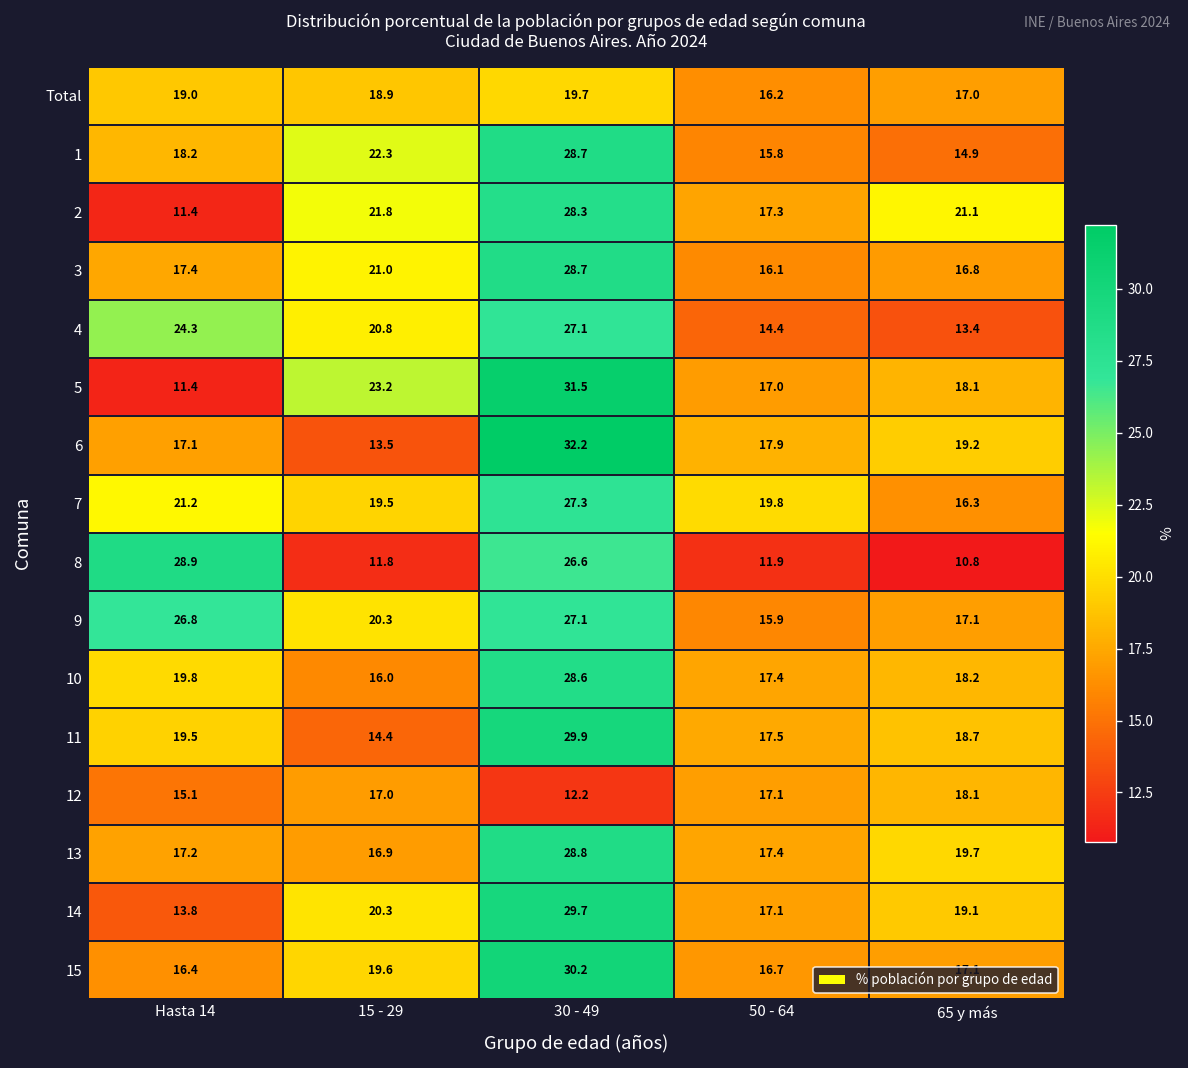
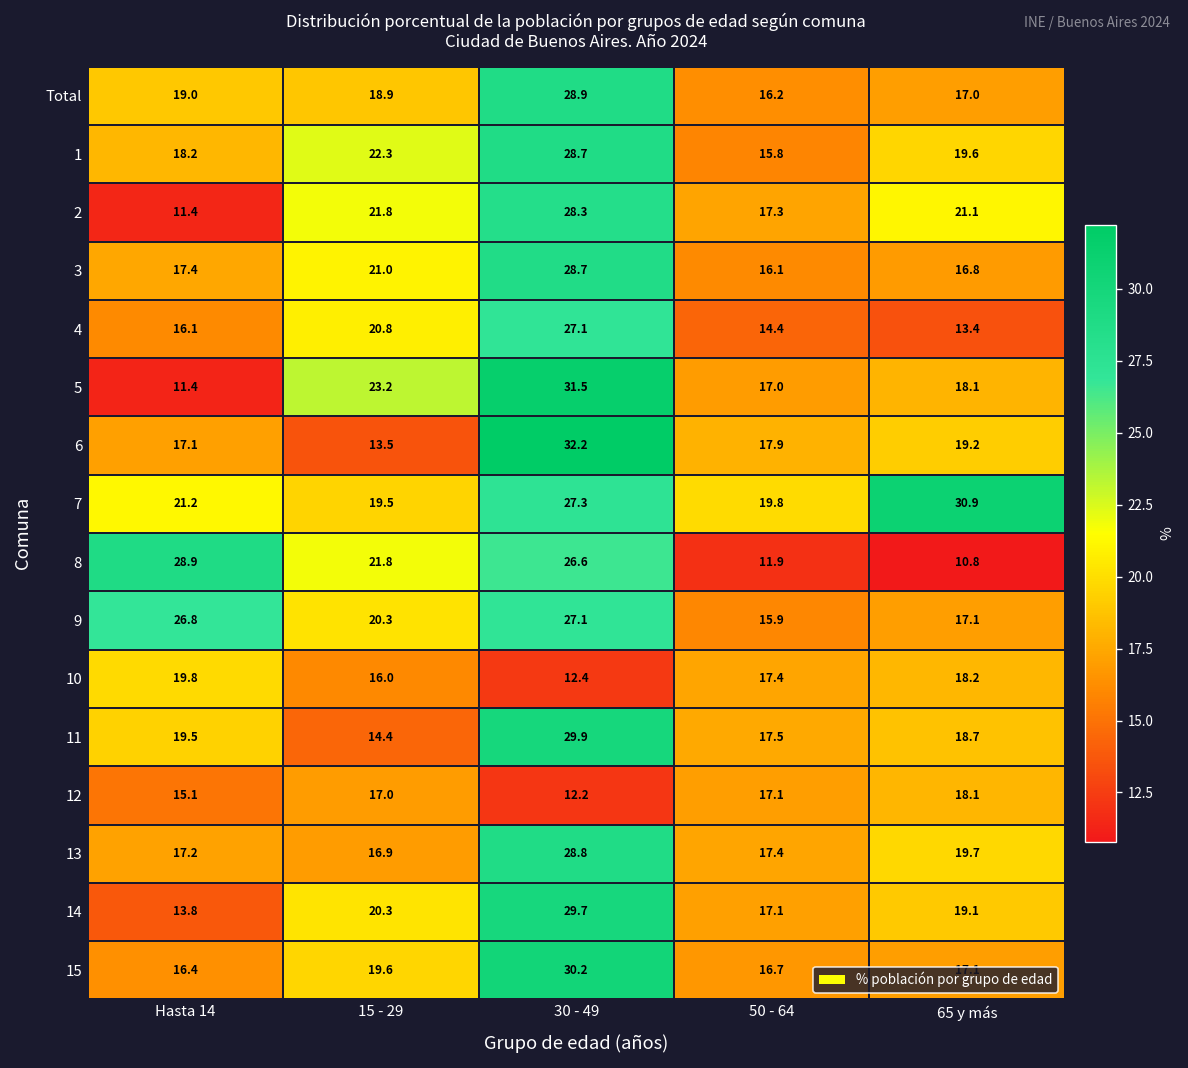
  {
    "Total": {
      "Hasta 14": 19.0,
      "15 - 29": 18.9,
-     "30 - 49": 19.7,
+     "30 - 49": 28.9,
      "50 - 64": 16.2,
      "65 y más": 17.0
    },
    "1": {
      "Hasta 14": 18.2,
      "15 - 29": 22.3,
      "30 - 49": 28.7,
      "50 - 64": 15.8,
-     "65 y más": 14.9
+     "65 y más": 19.6
    },
    "2": {
      "Hasta 14": 11.4,
      "15 - 29": 21.8,
      "30 - 49": 28.3,
      "50 - 64": 17.3,
      "65 y más": 21.1
    },
    "3": {
      "Hasta 14": 17.4,
      "15 - 29": 21.0,
      "30 - 49": 28.7,
      "50 - 64": 16.1,
      "65 y más": 16.8
    },
    "4": {
-     "Hasta 14": 24.3,
+     "Hasta 14": 16.1,
      "15 - 29": 20.8,
      "30 - 49": 27.1,
      "50 - 64": 14.4,
      "65 y más": 13.4
    },
    "5": {
      "Hasta 14": 11.4,
      "15 - 29": 23.2,
      "30 - 49": 31.5,
      "50 - 64": 17.0,
      "65 y más": 18.1
    },
    "6": {
      "Hasta 14": 17.1,
      "15 - 29": 13.5,
      "30 - 49": 32.2,
      "50 - 64": 17.9,
      "65 y más": 19.2
    },
    "7": {
      "Hasta 14": 21.2,
      "15 - 29": 19.5,
      "30 - 49": 27.3,
      "50 - 64": 19.8,
-     "65 y más": 16.3
+     "65 y más": 30.9
    },
    "8": {
      "Hasta 14": 28.9,
-     "15 - 29": 11.8,
+     "15 - 29": 21.8,
      "30 - 49": 26.6,
      "50 - 64": 11.9,
      "65 y más": 10.8
    },
    "9": {
      "Hasta 14": 26.8,
      "15 - 29": 20.3,
      "30 - 49": 27.1,
      "50 - 64": 15.9,
      "65 y más": 17.1
    },
    "10": {
      "Hasta 14": 19.8,
      "15 - 29": 16.0,
-     "30 - 49": 28.6,
+     "30 - 49": 12.4,
      "50 - 64": 17.4,
      "65 y más": 18.2
    },
    "11": {
      "Hasta 14": 19.5,
      "15 - 29": 14.4,
      "30 - 49": 29.9,
      "50 - 64": 17.5,
      "65 y más": 18.7
    },
    "12": {
      "Hasta 14": 15.1,
      "15 - 29": 17.0,
      "30 - 49": 12.2,
      "50 - 64": 17.1,
      "65 y más": 18.1
    },
    "13": {
      "Hasta 14": 17.2,
      "15 - 29": 16.9,
      "30 - 49": 28.8,
      "50 - 64": 17.4,
      "65 y más": 19.7
    },
    "14": {
      "Hasta 14": 13.8,
      "15 - 29": 20.3,
      "30 - 49": 29.7,
      "50 - 64": 17.1,
      "65 y más": 19.1
    },
    "15": {
      "Hasta 14": 16.4,
      "15 - 29": 19.6,
      "30 - 49": 30.2,
      "50 - 64": 16.7
    }
  }
